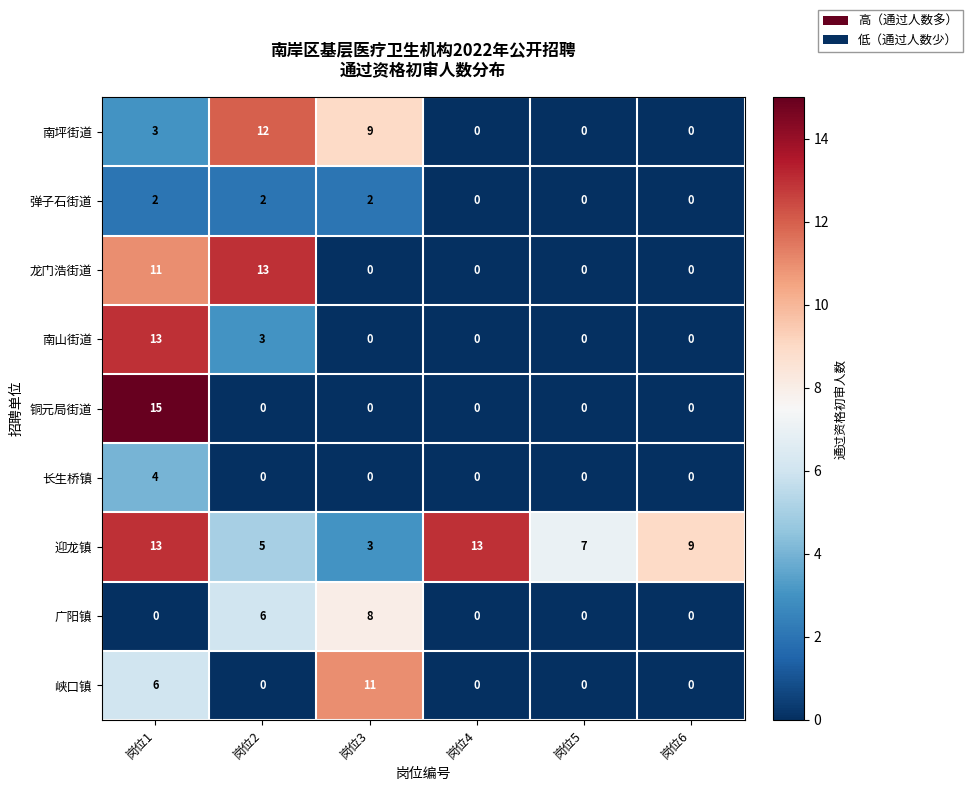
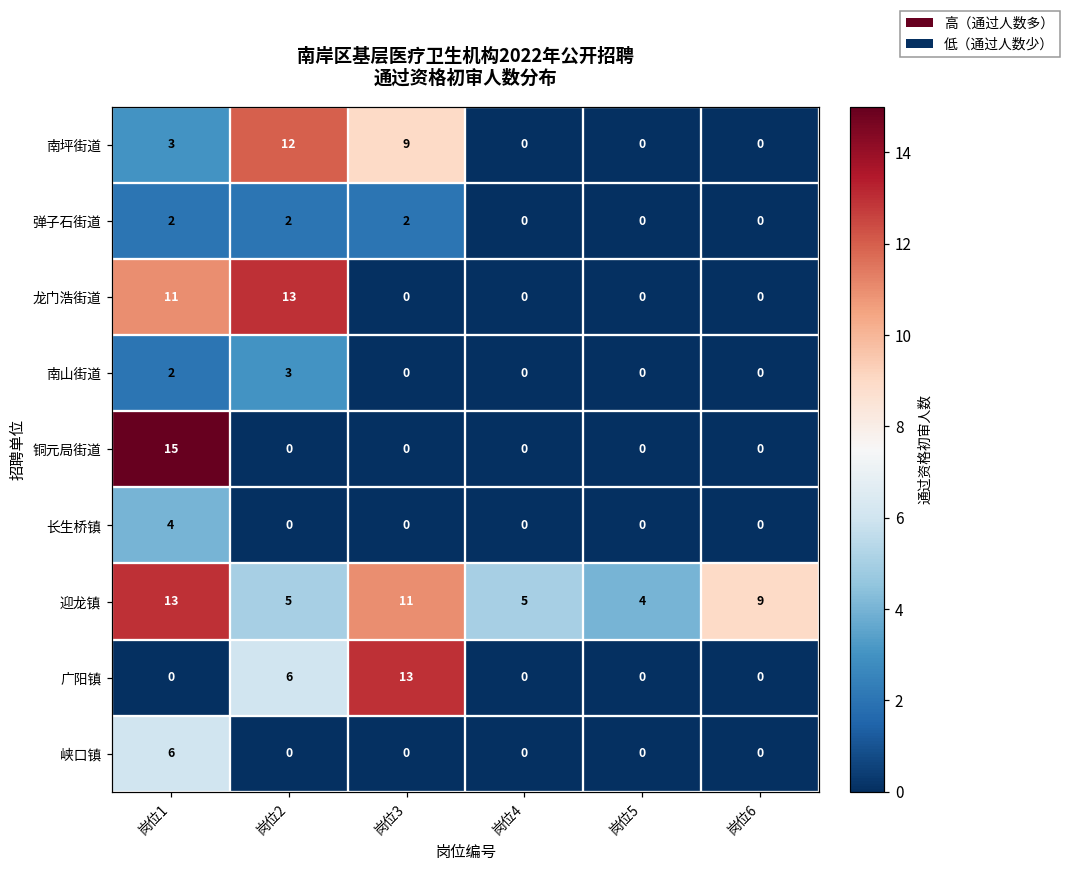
  {
    "南坪街道": {
      "岗位1": 3,
      "岗位2": 12,
      "岗位3": 9,
      "岗位4": 0,
      "岗位5": 0,
      "岗位6": 0
    },
    "弹子石街道": {
      "岗位1": 2,
      "岗位2": 2,
      "岗位3": 2,
      "岗位4": 0,
      "岗位5": 0,
      "岗位6": 0
    },
    "龙门浩街道": {
      "岗位1": 11,
      "岗位2": 13,
      "岗位3": 0,
      "岗位4": 0,
      "岗位5": 0,
      "岗位6": 0
    },
    "南山街道": {
-     "岗位1": 13,
+     "岗位1": 2,
      "岗位2": 3,
      "岗位3": 0,
      "岗位4": 0,
      "岗位5": 0,
      "岗位6": 0
    },
    "铜元局街道": {
      "岗位1": 15,
      "岗位2": 0,
      "岗位3": 0,
      "岗位4": 0,
      "岗位5": 0,
      "岗位6": 0
    },
    "长生桥镇": {
      "岗位1": 4,
      "岗位2": 0,
      "岗位3": 0,
      "岗位4": 0,
      "岗位5": 0,
      "岗位6": 0
    },
    "迎龙镇": {
      "岗位1": 13,
      "岗位2": 5,
-     "岗位3": 3,
-     "岗位4": 13,
-     "岗位5": 7,
+     "岗位3": 11,
+     "岗位4": 5,
+     "岗位5": 4,
      "岗位6": 9
    },
    "广阳镇": {
      "岗位1": 0,
      "岗位2": 6,
-     "岗位3": 8,
+     "岗位3": 13,
      "岗位4": 0,
      "岗位5": 0,
      "岗位6": 0
    },
    "峡口镇": {
      "岗位1": 6,
      "岗位2": 0,
-     "岗位3": 11,
+     "岗位3": 0,
      "岗位4": 0,
      "岗位5": 0,
      "岗位6": 0
    }
  }
